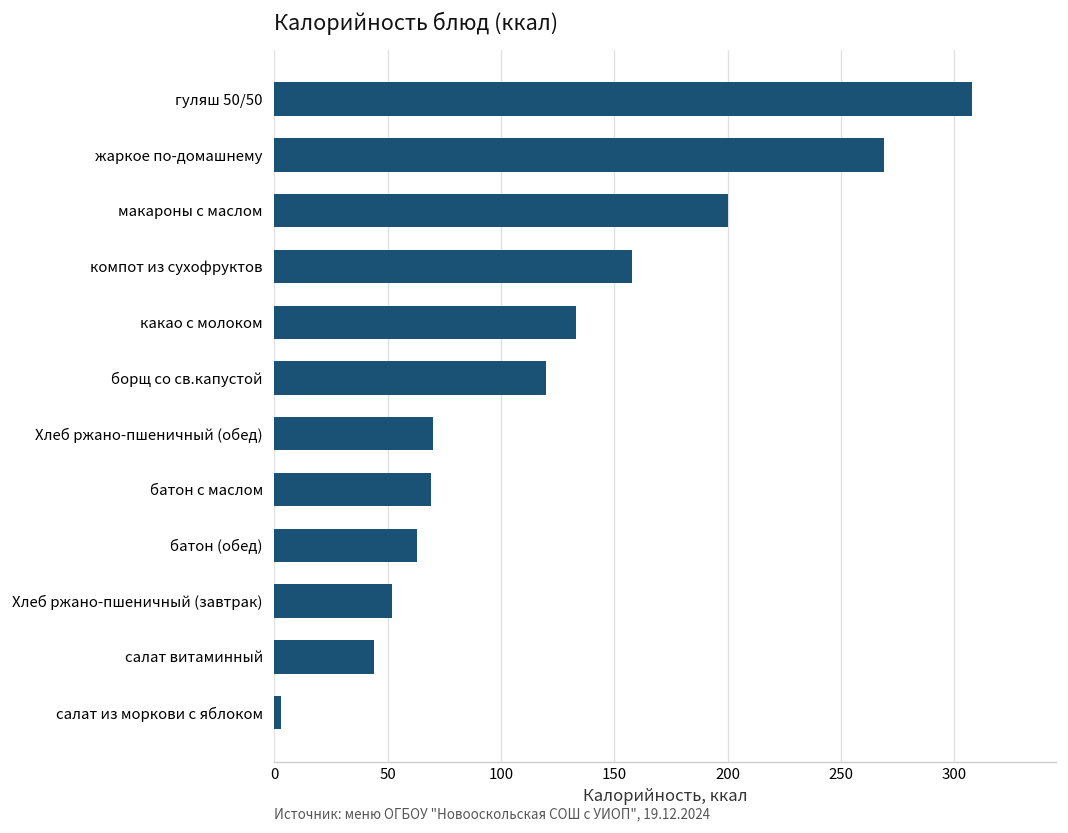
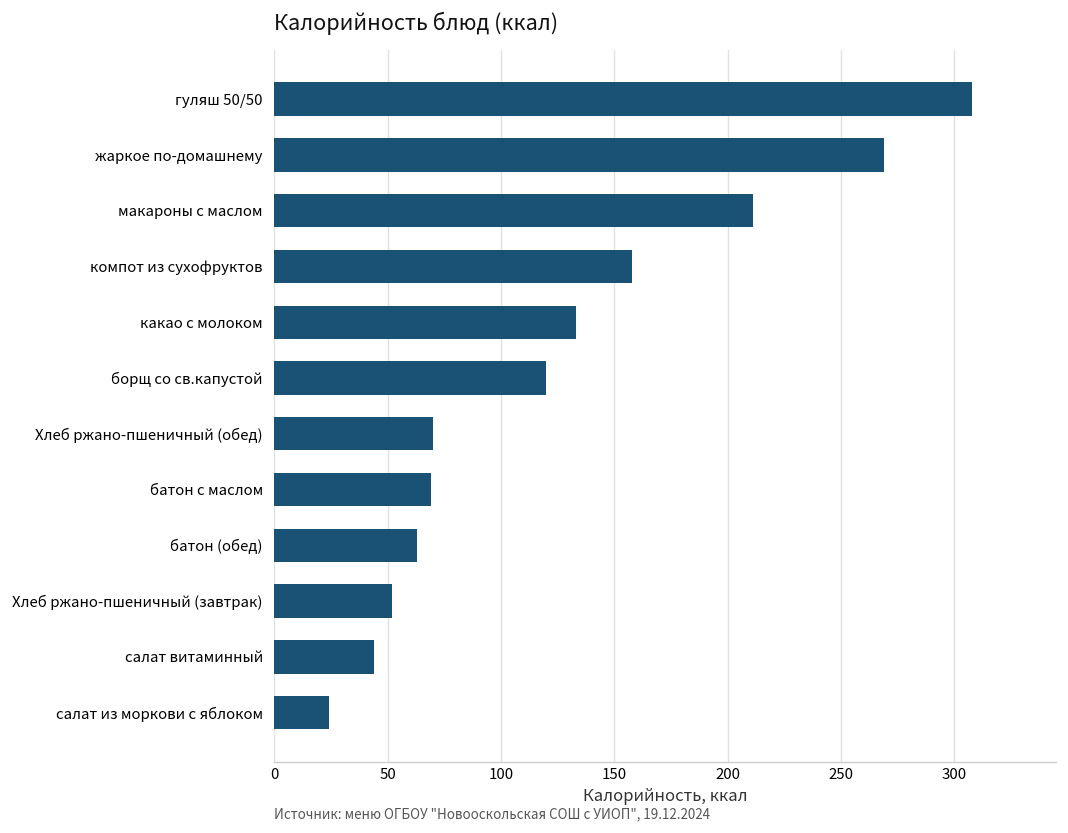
  {
    "гуляш 50/50": 308,
    "жаркое по-домашнему": 269,
-   "макароны с маслом": 200,
+   "макароны с маслом": 211,
    "компот из сухофруктов": 158,
    "какао с молоком": 133,
    "борщ со св.капустой": 120,
    "Хлеб ржано-пшеничный (обед)": 70,
    "батон с маслом": 69,
    "батон (обед)": 63,
    "Хлеб ржано-пшеничный (завтрак)": 52,
    "салат витаминный": 44,
-   "салат из моркови с яблоком": 3
+   "салат из моркови с яблоком": 24
  }
